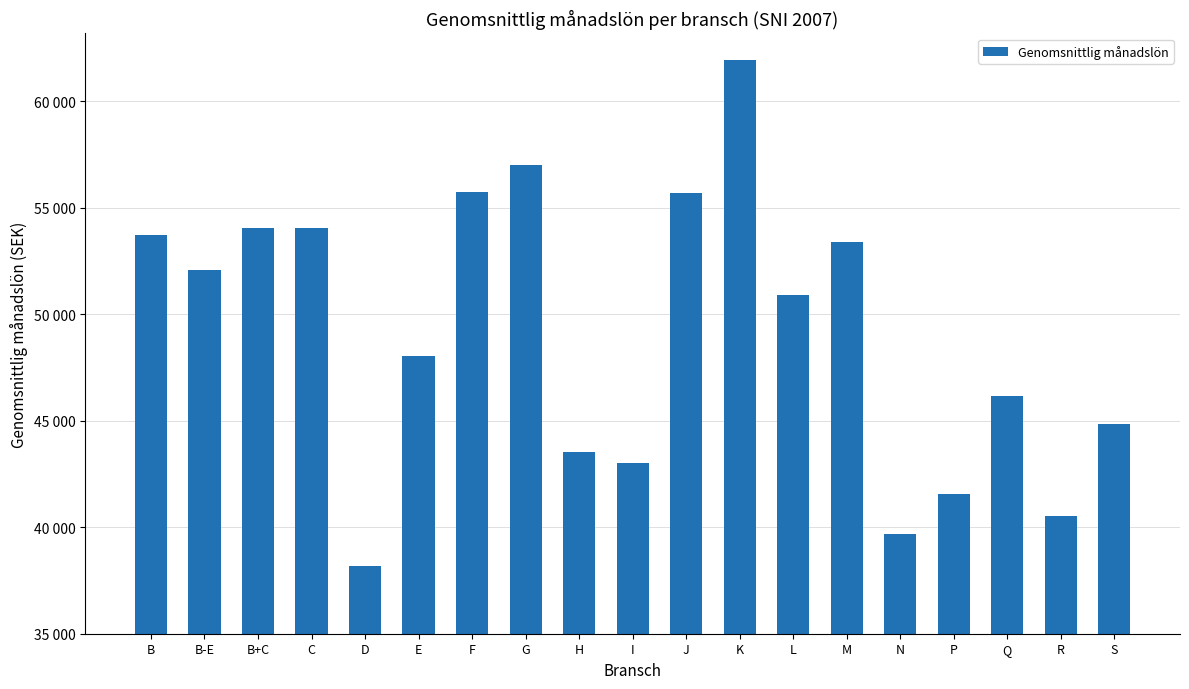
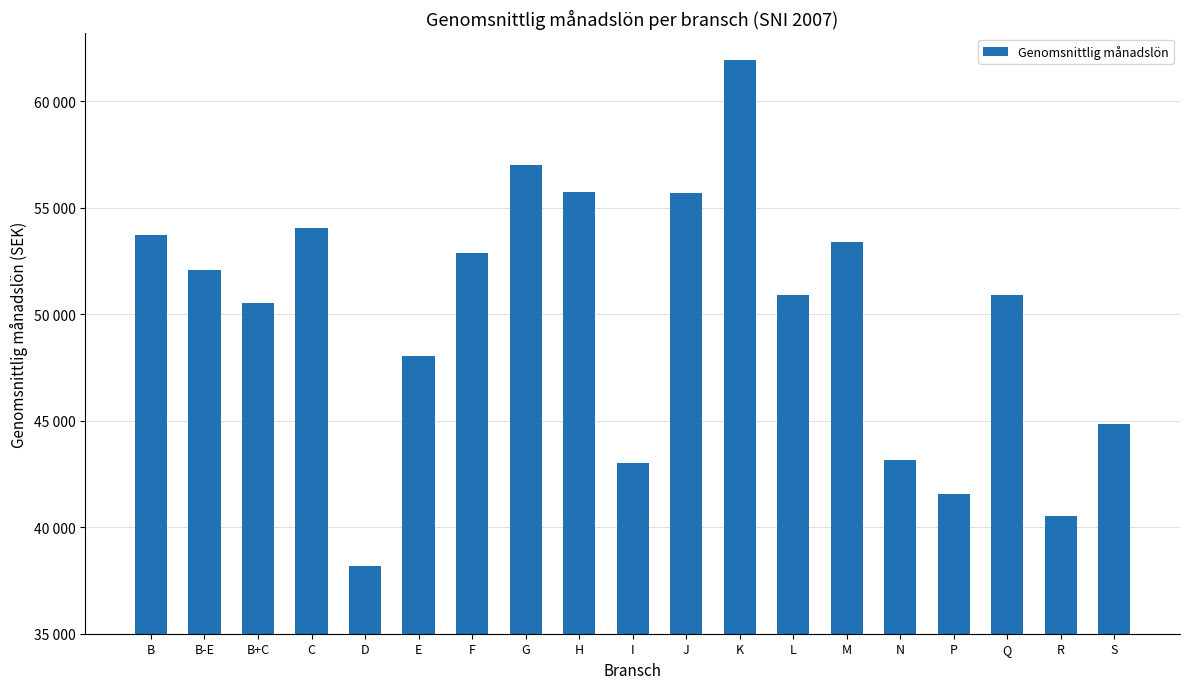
  {
    "B": 53700,
    "B-E": 52100,
-   "B+C": 54100,
+   "B+C": 50500,
    "C": 54100,
    "D": 38200,
    "E": 48000,
-   "F": 55700,
+   "F": 52900,
    "G": 57000,
-   "H": 43600,
+   "H": 55700,
    "I": 43000,
    "J": 55700,
    "K": 62000,
    "L": 50900,
    "M": 53400,
-   "N": 39700,
+   "N": 43200,
    "P": 41600,
-   "Q": 46100,
+   "Q": 50900,
    "R": 40500,
    "S": 44900
  }
